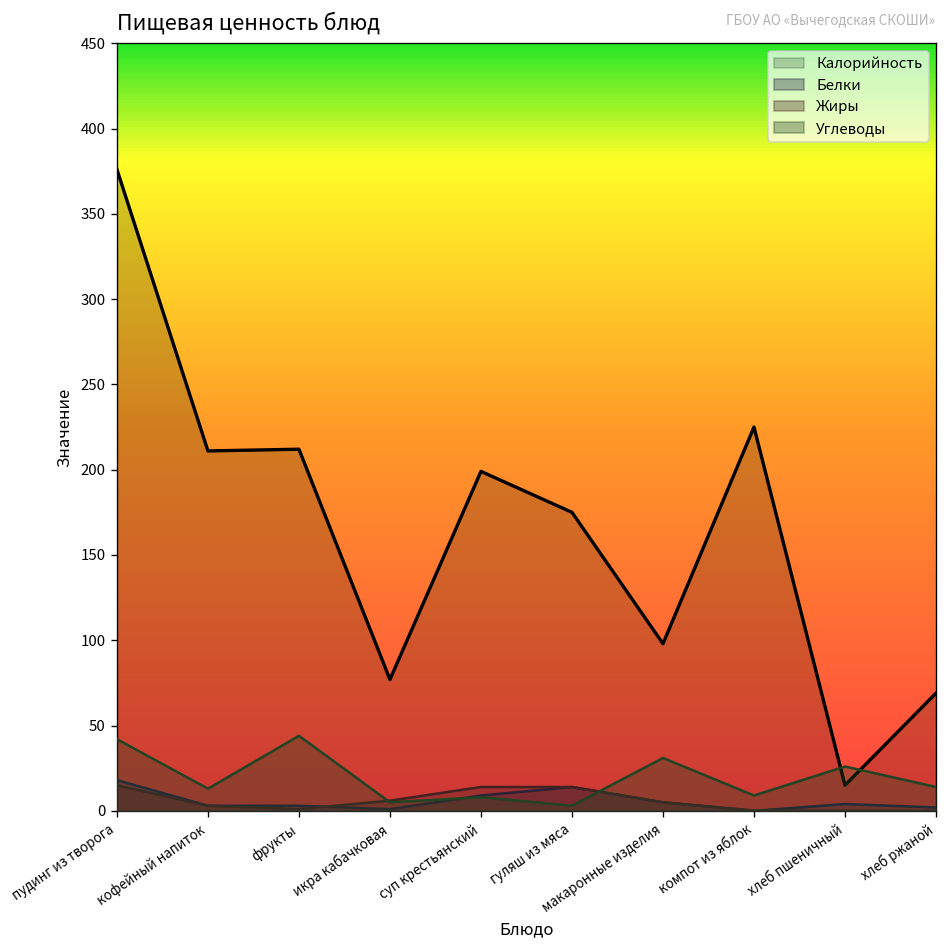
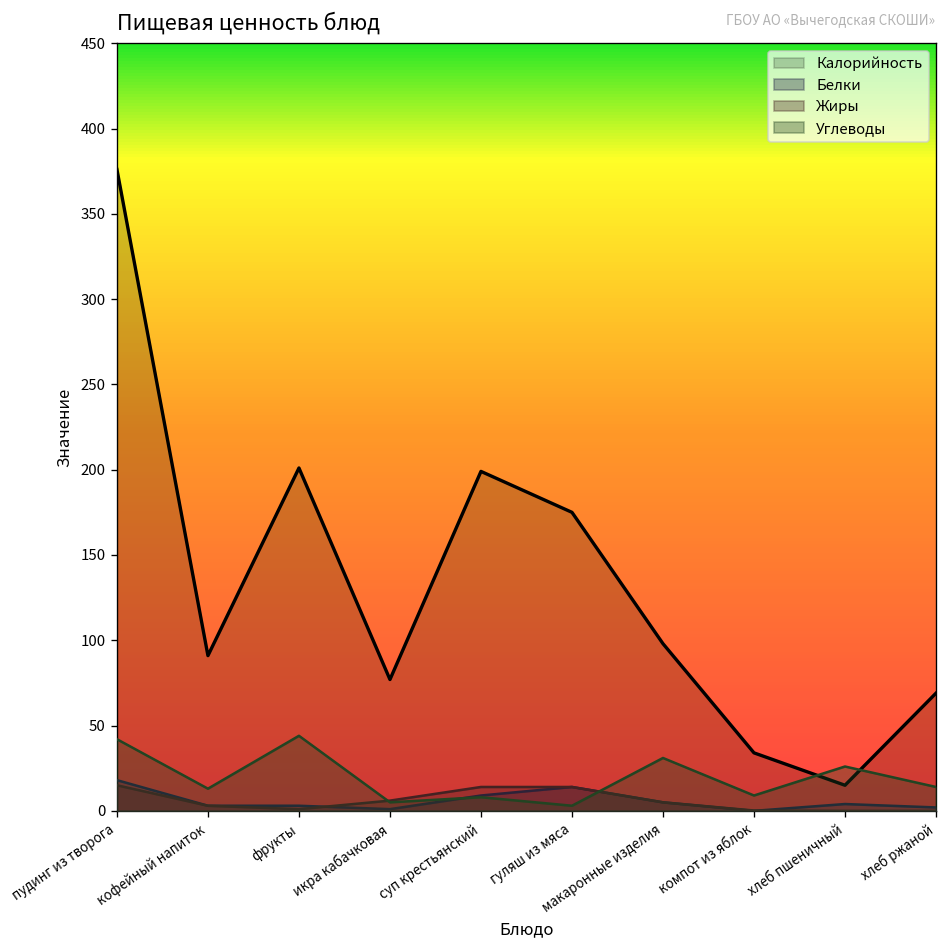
  {
    "Калорийность": {
      "пудинг из творога": 376,
-     "кофейный напиток": 211,
-     "фрукты": 212,
+     "кофейный напиток": 91,
+     "фрукты": 201,
      "икра кабачковая": 77,
      "суп крестьянский": 199,
      "гуляш из мяса": 175,
      "макаронные изделия": 98,
-     "компот из яблок": 225,
+     "компот из яблок": 34,
      "хлеб пшеничный": 15,
      "хлеб ржаной": 69
    }
  }
